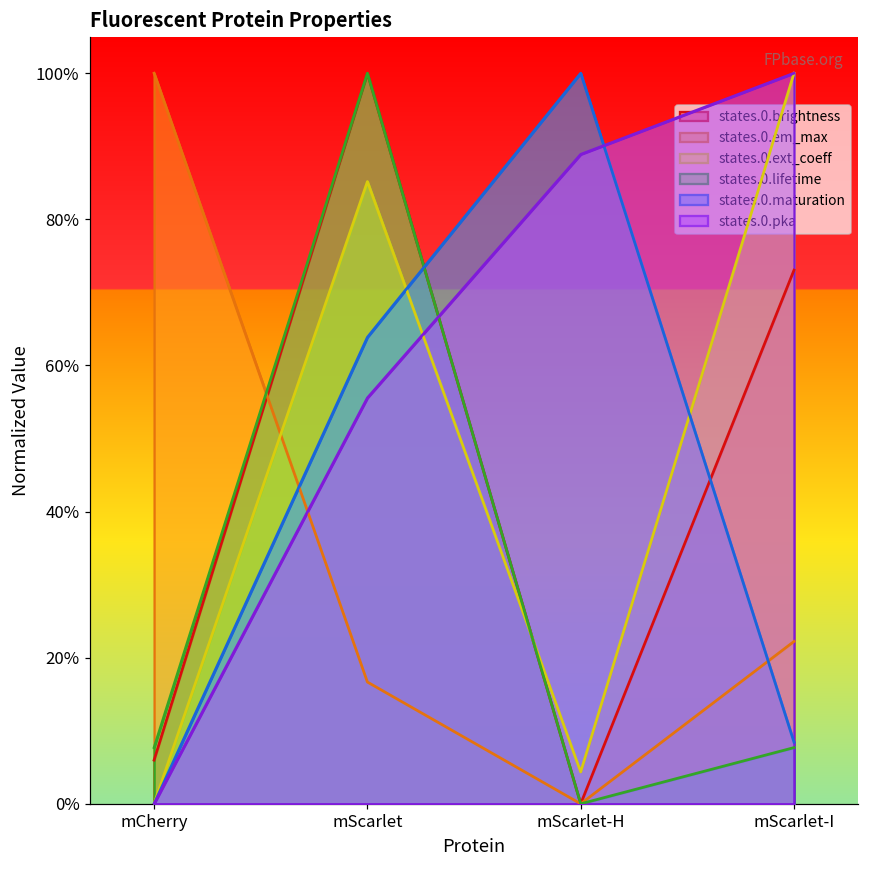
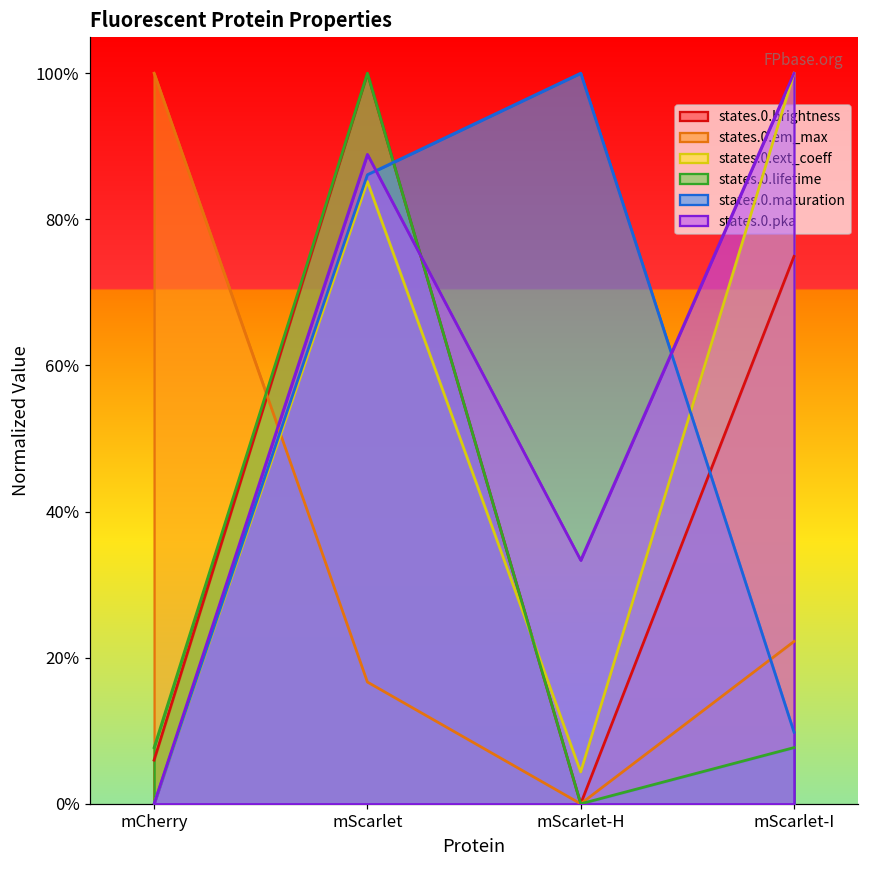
  {
    "states.0.brightness": {
      "mCherry": "6%",
-     "mScarlet-I": "73%"
+     "mScarlet-I": "75%"
    },
    "states.0.em_max": {
      "mCherry": "100%",
      "mScarlet": "17%",
      "mScarlet-I": "22%"
    },
    "states.0.ext_coeff": {
      "mScarlet": "85%",
      "mScarlet-H": "4%"
    },
    "states.0.lifetime": {
      "mCherry": "8%",
      "mScarlet-I": "8%"
    },
    "states.0.maturation": {
-     "mScarlet": "64%",
+     "mScarlet": "86%",
      "mScarlet-H": "100%",
-     "mScarlet-I": "8%"
+     "mScarlet-I": "10%"
    },
    "states.0.pka": {
-     "mScarlet": "56%",
-     "mScarlet-H": "89%"
+     "mScarlet": "89%",
+     "mScarlet-H": "33%"
    }
  }
